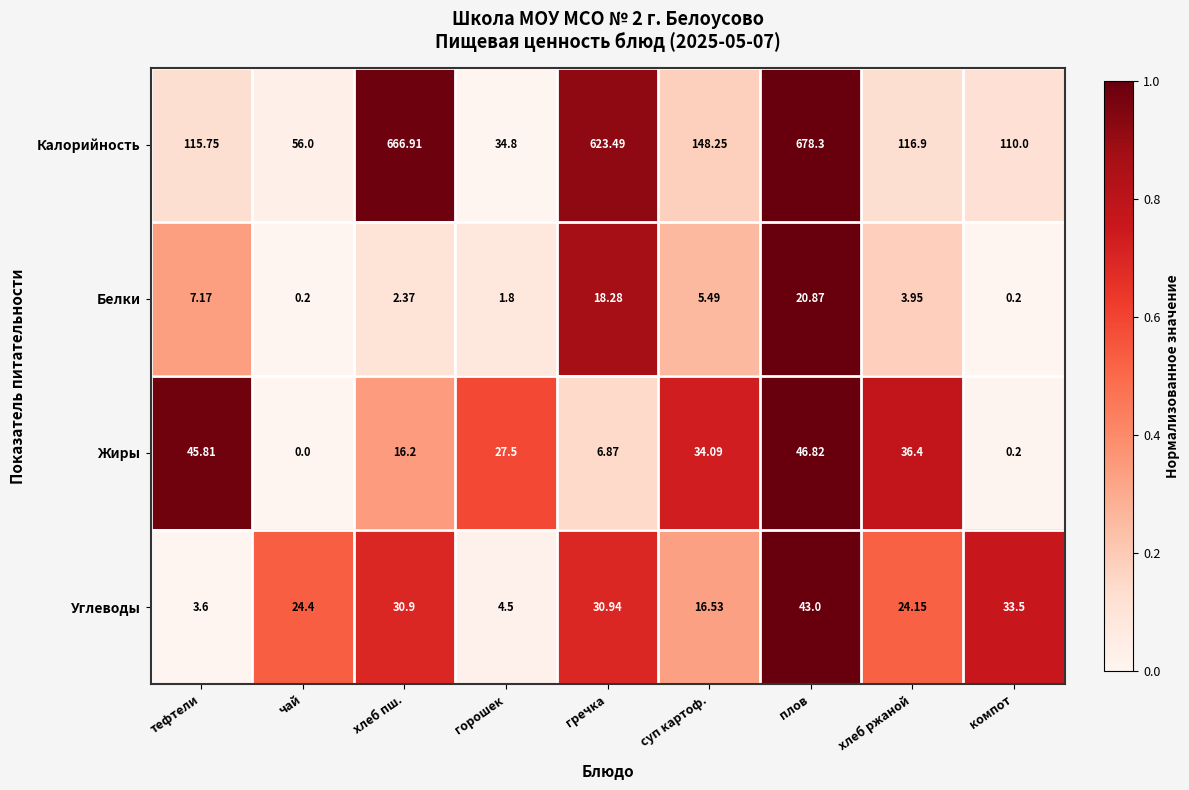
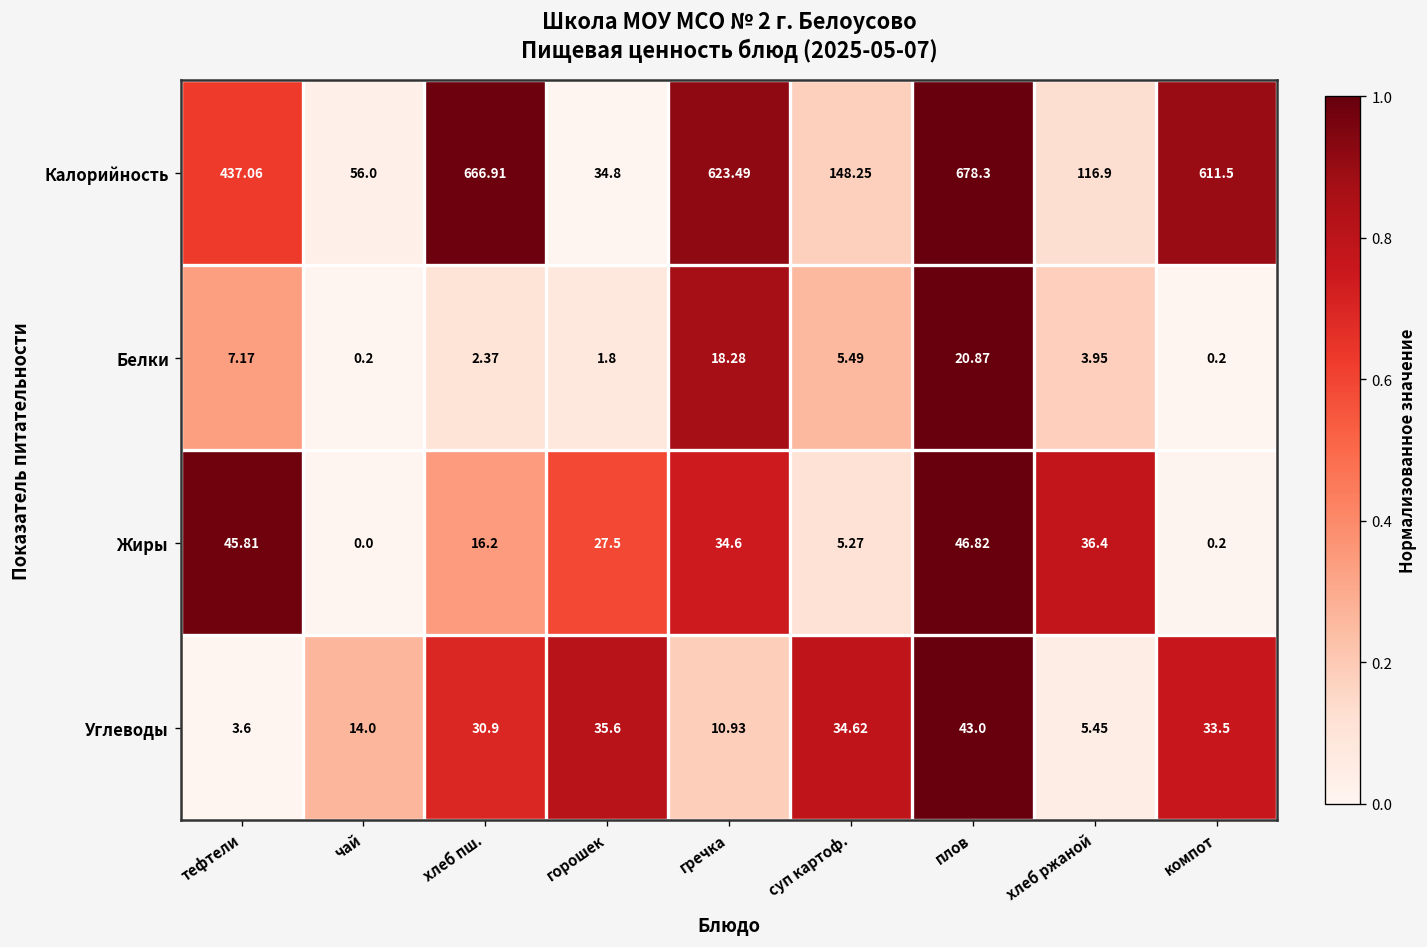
  {
    "Калорийность": {
-     "тефтели": 115.75,
+     "тефтели": 437.06,
      "чай": 56.0,
      "хлеб пш.": 666.91,
      "горошек": 34.8,
      "гречка": 623.49,
      "суп картоф.": 148.25,
      "плов": 678.3,
      "хлеб ржаной": 116.9,
-     "компот": 110.0
+     "компот": 611.5
    },
    "Белки": {
      "тефтели": 7.17,
      "чай": 0.2,
      "хлеб пш.": 2.37,
      "горошек": 1.8,
      "гречка": 18.28,
      "суп картоф.": 5.49,
      "плов": 20.87,
      "хлеб ржаной": 3.95,
      "компот": 0.2
    },
    "Жиры": {
      "тефтели": 45.81,
      "чай": 0.0,
      "хлеб пш.": 16.2,
      "горошек": 27.5,
-     "гречка": 6.87,
-     "суп картоф.": 34.09,
+     "гречка": 34.6,
+     "суп картоф.": 5.27,
      "плов": 46.82,
      "хлеб ржаной": 36.4,
      "компот": 0.2
    },
    "Углеводы": {
      "тефтели": 3.6,
-     "чай": 24.4,
+     "чай": 14.0,
      "хлеб пш.": 30.9,
-     "горошек": 4.5,
-     "гречка": 30.94,
-     "суп картоф.": 16.53,
+     "горошек": 35.6,
+     "гречка": 10.93,
+     "суп картоф.": 34.62,
      "плов": 43.0,
-     "хлеб ржаной": 24.15,
+     "хлеб ржаной": 5.45,
      "компот": 33.5
    }
  }
